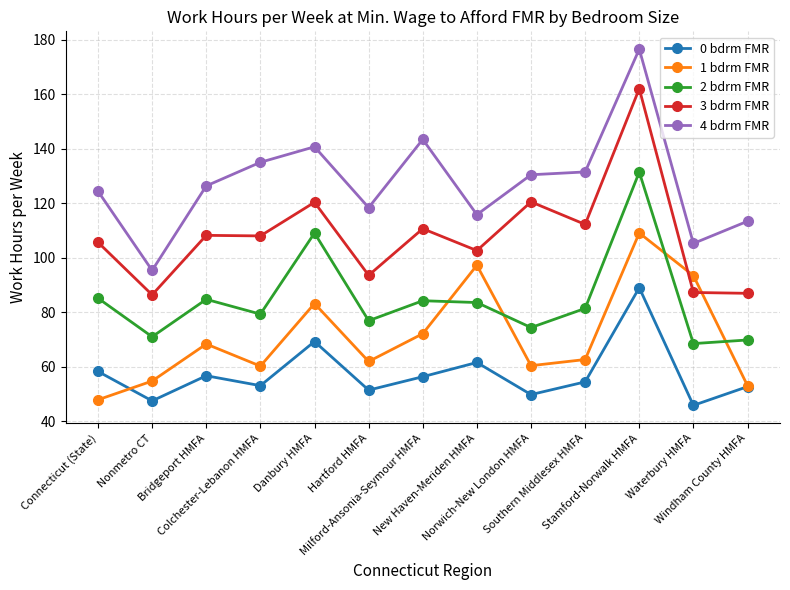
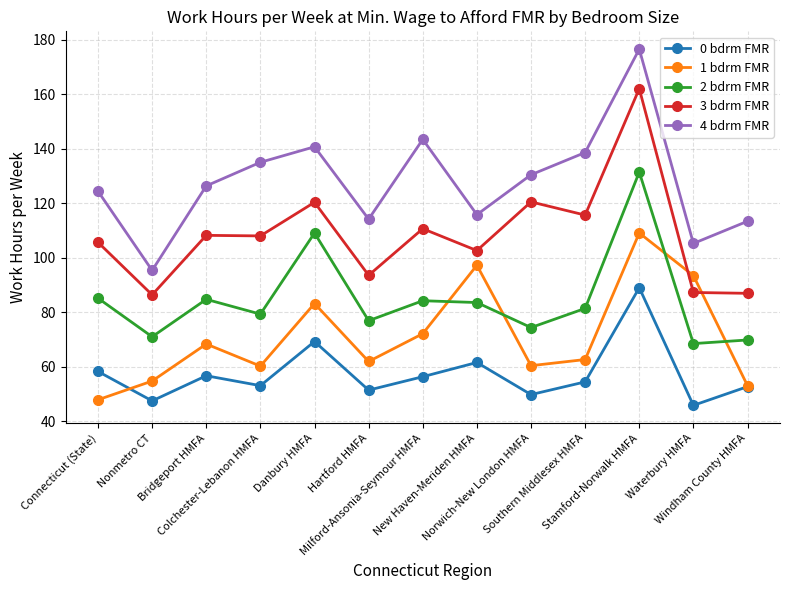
  {
    "0 bdrm FMR": {
      "Connecticut (State)": 58,
      "Nonmetro CT": 47,
      "Bridgeport HMFA": 57,
      "Colchester-Lebanon HMFA": 53,
      "Danbury HMFA": 69,
      "Hartford HMFA": 51,
      "Milford-Ansonia-Seymour HMFA": 56,
      "New Haven-Meriden HMFA": 62,
      "Norwich-New London HMFA": 50,
      "Southern Middlesex HMFA": 54,
      "Stamford-Norwalk HMFA": 89,
      "Waterbury HMFA": 46
    },
    "1 bdrm FMR": {
      "Connecticut (State)": 48,
      "Nonmetro CT": 55,
      "Bridgeport HMFA": 68,
      "Colchester-Lebanon HMFA": 60,
      "Danbury HMFA": 83,
      "Hartford HMFA": 62,
      "Milford-Ansonia-Seymour HMFA": 72,
      "New Haven-Meriden HMFA": 97,
      "Norwich-New London HMFA": 60,
      "Southern Middlesex HMFA": 63,
      "Stamford-Norwalk HMFA": 109,
      "Waterbury HMFA": 93
    },
    "2 bdrm FMR": {
      "Connecticut (State)": 85,
      "Nonmetro CT": 71,
      "Bridgeport HMFA": 85,
      "Colchester-Lebanon HMFA": 79,
      "Danbury HMFA": 109,
      "Hartford HMFA": 77,
      "Milford-Ansonia-Seymour HMFA": 84,
      "New Haven-Meriden HMFA": 84,
      "Norwich-New London HMFA": 74,
      "Southern Middlesex HMFA": 81,
      "Stamford-Norwalk HMFA": 131,
      "Waterbury HMFA": 68,
      "Windham County HMFA": 70
    },
    "3 bdrm FMR": {
      "Connecticut (State)": 106,
      "Nonmetro CT": 86,
      "Bridgeport HMFA": 108,
      "Colchester-Lebanon HMFA": 108,
      "Danbury HMFA": 120,
      "Hartford HMFA": 94,
      "Milford-Ansonia-Seymour HMFA": 111,
      "New Haven-Meriden HMFA": 103,
      "Norwich-New London HMFA": 120,
-     "Southern Middlesex HMFA": 112,
+     "Southern Middlesex HMFA": 116,
      "Stamford-Norwalk HMFA": 162,
      "Waterbury HMFA": 87,
      "Windham County HMFA": 87
    },
    "4 bdrm FMR": {
      "Connecticut (State)": 124,
      "Nonmetro CT": 95,
      "Bridgeport HMFA": 126,
      "Colchester-Lebanon HMFA": 135,
      "Danbury HMFA": 141,
-     "Hartford HMFA": 118,
+     "Hartford HMFA": 114,
      "Milford-Ansonia-Seymour HMFA": 143,
      "New Haven-Meriden HMFA": 116,
      "Norwich-New London HMFA": 130,
-     "Southern Middlesex HMFA": 131,
+     "Southern Middlesex HMFA": 139,
      "Stamford-Norwalk HMFA": 177,
      "Waterbury HMFA": 105,
      "Windham County HMFA": 113
    }
  }
